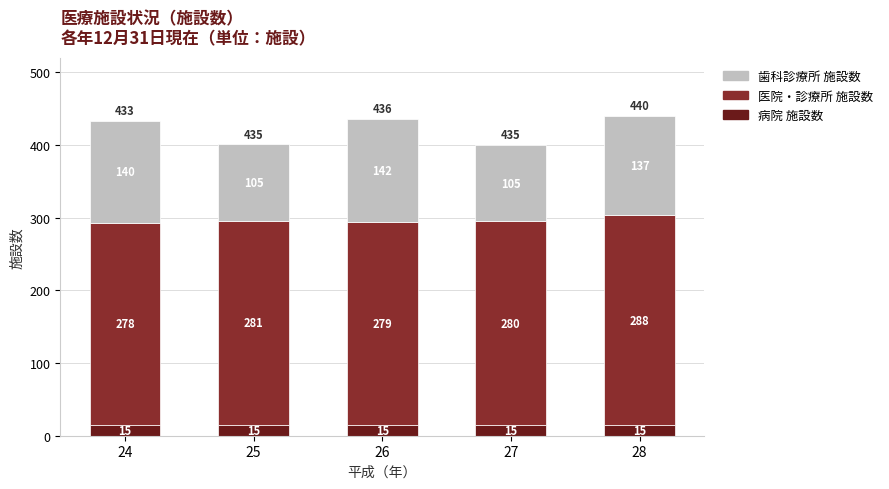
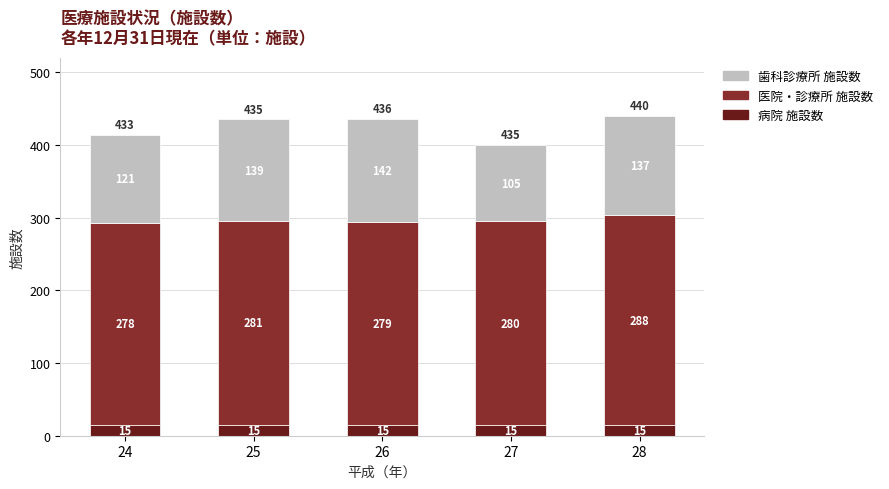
  {
    "歯科診療所 施設数": {
-     "24": 140,
-     "25": 105,
+     "24": 121,
+     "25": 139,
      "26": 142,
      "27": 105,
      "28": 137
    }
  }
